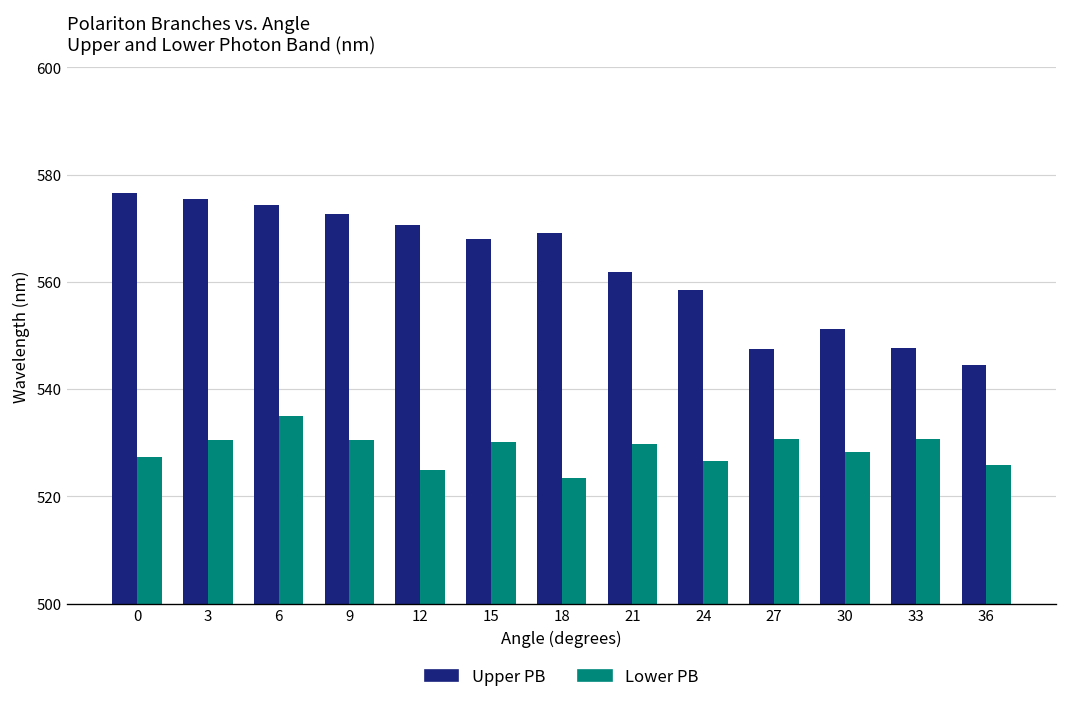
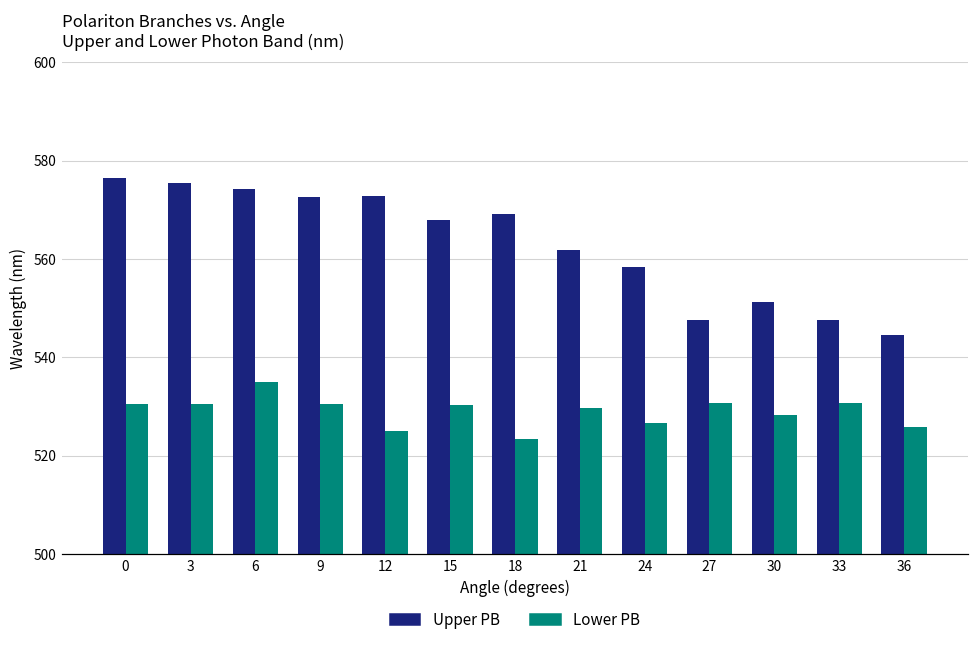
  {
    "Upper PB": {
      "0": 577,
      "3": 576,
      "6": 574,
      "9": 573,
-     "12": 571,
+     "12": 573,
      "15": 568,
      "18": 569,
      "21": 562,
      "24": 558,
      "27": 548,
      "30": 551,
      "33": 548,
      "36": 545
    },
    "Lower PB": {
-     "0": 527,
+     "0": 531,
      "3": 531,
      "6": 535,
      "9": 530,
      "12": 525,
      "15": 530,
      "18": 523,
      "21": 530,
      "24": 527,
      "27": 531,
      "30": 528,
      "33": 531,
      "36": 526
    }
  }
